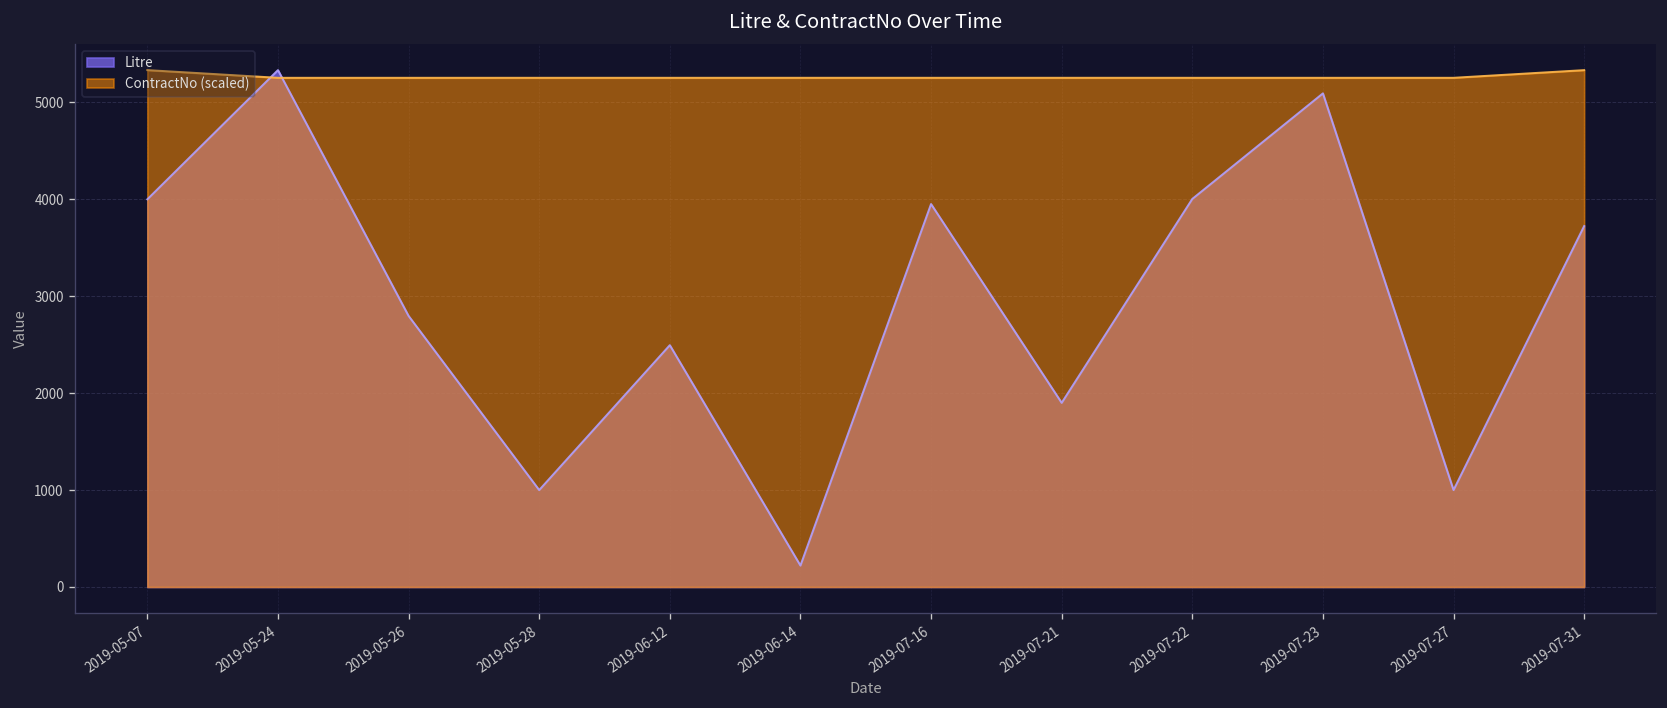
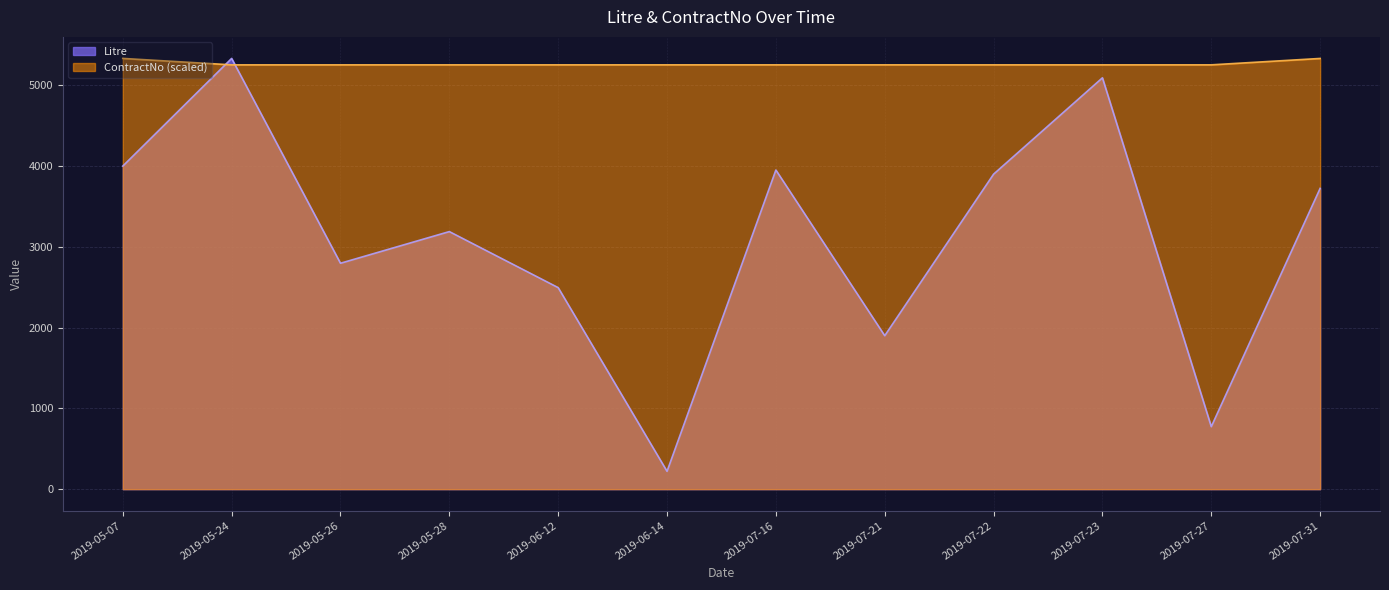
  {
    "Litre": {
      "2019-05-07": 4000,
      "2019-05-24": 5300,
      "2019-05-26": 2800,
-     "2019-05-28": 1000,
+     "2019-05-28": 3200,
      "2019-06-12": 2500,
      "2019-06-14": 200,
      "2019-07-16": 4000,
      "2019-07-21": 1900,
-     "2019-07-22": 4000,
+     "2019-07-22": 3900,
      "2019-07-23": 5100,
-     "2019-07-27": 1000,
+     "2019-07-27": 800,
      "2019-07-31": 3700
    },
    "ContractNo (scaled)": {
      "2019-05-24": 5300,
      "2019-05-26": 5300,
      "2019-05-28": 5300,
      "2019-06-12": 5300,
      "2019-06-14": 5300,
      "2019-07-16": 5300,
      "2019-07-21": 5300,
      "2019-07-22": 5300,
      "2019-07-23": 5300,
      "2019-07-27": 5300,
      "2019-07-31": 5300
    }
  }
